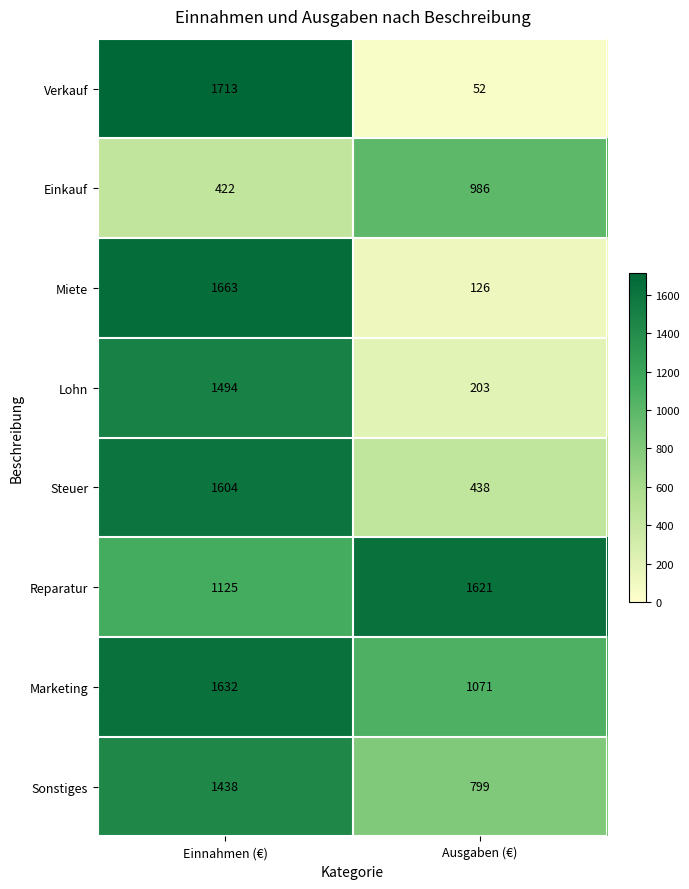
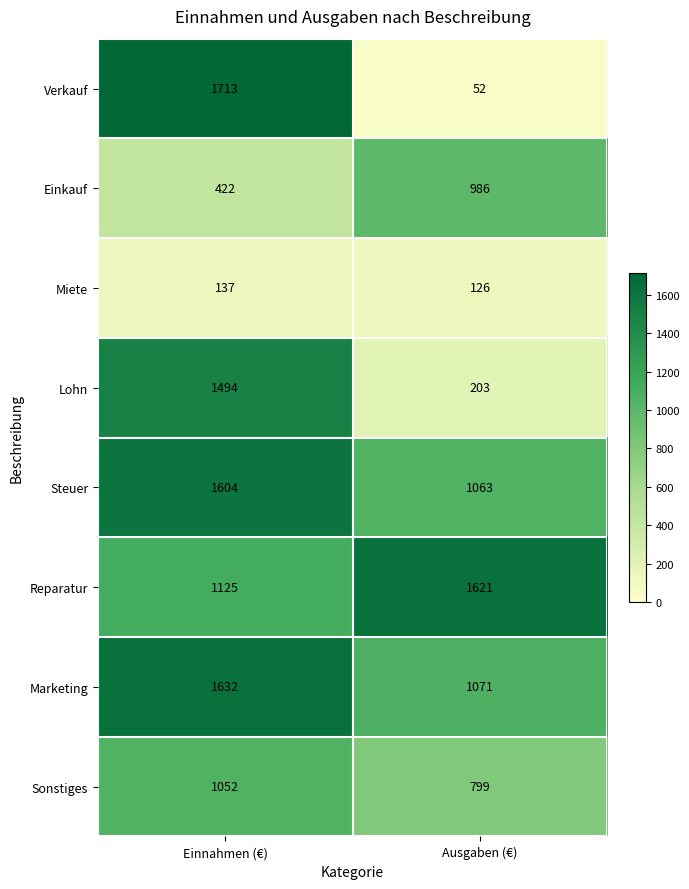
  {
    "Verkauf": {
      "Einnahmen (€)": 1713,
      "Ausgaben (€)": 52
    },
    "Einkauf": {
      "Einnahmen (€)": 422,
      "Ausgaben (€)": 986
    },
    "Miete": {
-     "Einnahmen (€)": 1663,
+     "Einnahmen (€)": 137,
      "Ausgaben (€)": 126
    },
    "Lohn": {
      "Einnahmen (€)": 1494,
      "Ausgaben (€)": 203
    },
    "Steuer": {
      "Einnahmen (€)": 1604,
-     "Ausgaben (€)": 438
+     "Ausgaben (€)": 1063
    },
    "Reparatur": {
      "Einnahmen (€)": 1125,
      "Ausgaben (€)": 1621
    },
    "Marketing": {
      "Einnahmen (€)": 1632,
      "Ausgaben (€)": 1071
    },
    "Sonstiges": {
-     "Einnahmen (€)": 1438,
+     "Einnahmen (€)": 1052,
      "Ausgaben (€)": 799
    }
  }
